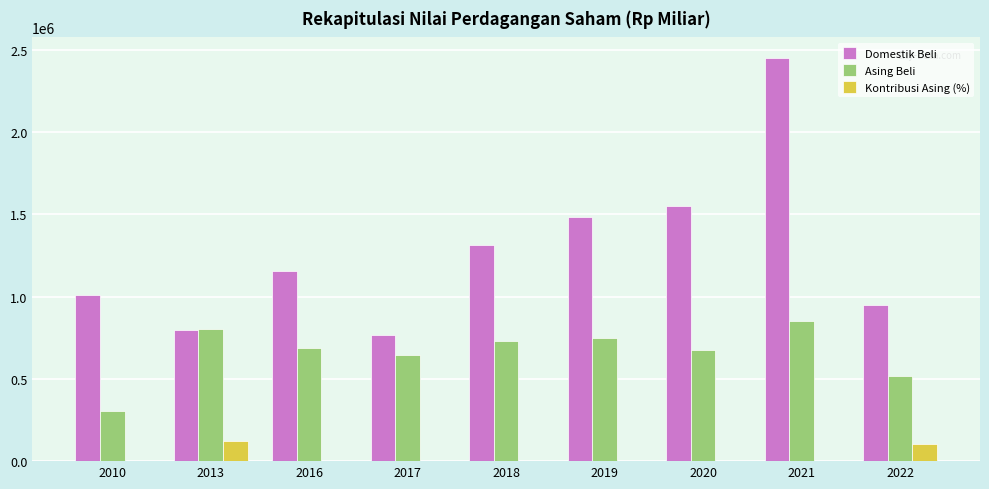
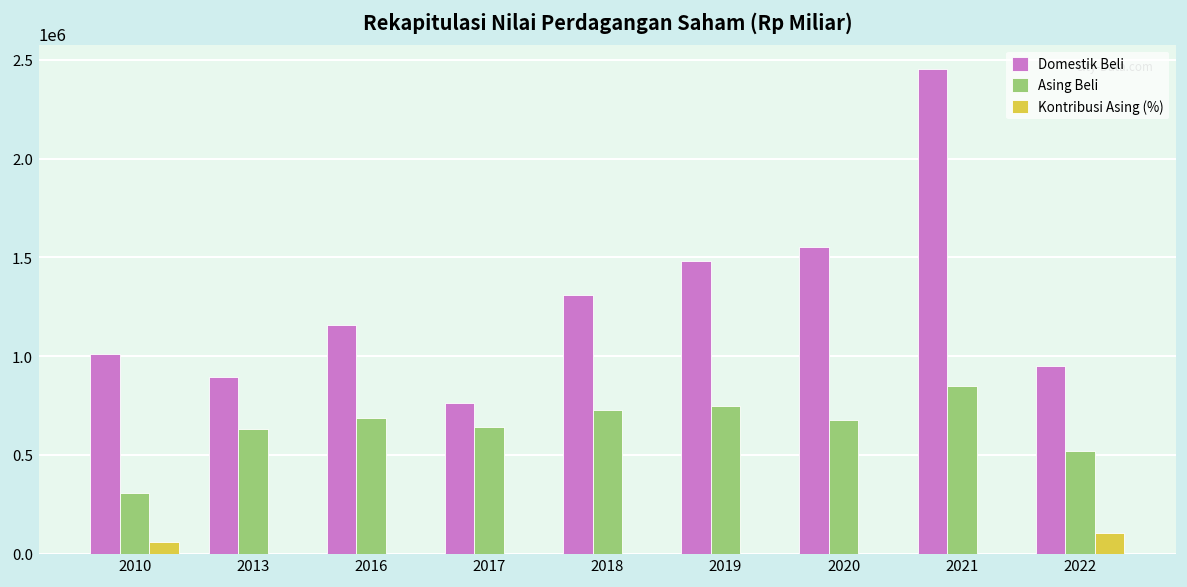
  {
    "Domestik Beli": {
      "2010": 1010000,
-     "2013": 800000,
+     "2013": 890000,
      "2016": 1160000,
      "2017": 760000,
      "2018": 1310000,
      "2019": 1480000,
      "2020": 1550000,
      "2021": 2450000,
      "2022": 950000
    },
    "Asing Beli": {
      "2010": 310000,
-     "2013": 810000,
+     "2013": 630000,
      "2016": 690000,
      "2017": 640000,
      "2018": 730000,
      "2019": 750000,
      "2020": 680000,
      "2021": 850000,
      "2022": 520000
    },
    "Kontribusi Asing (%)": {
-     "2010": 0,
-     "2013": 120000,
+     "2010": 60000,
+     "2013": 0,
      "2022": 110000
    }
  }
